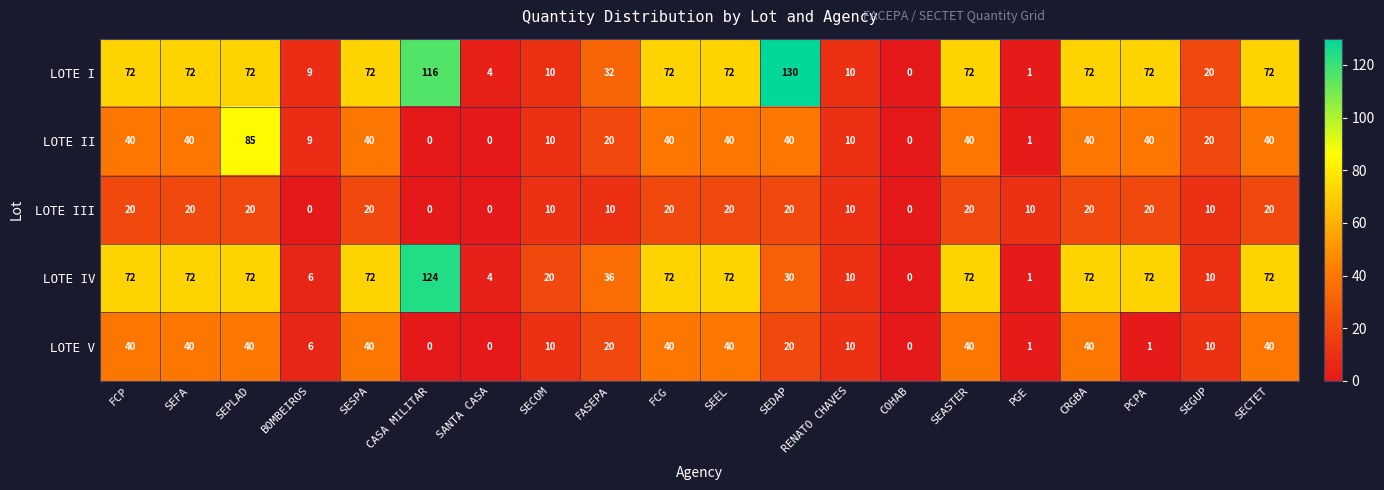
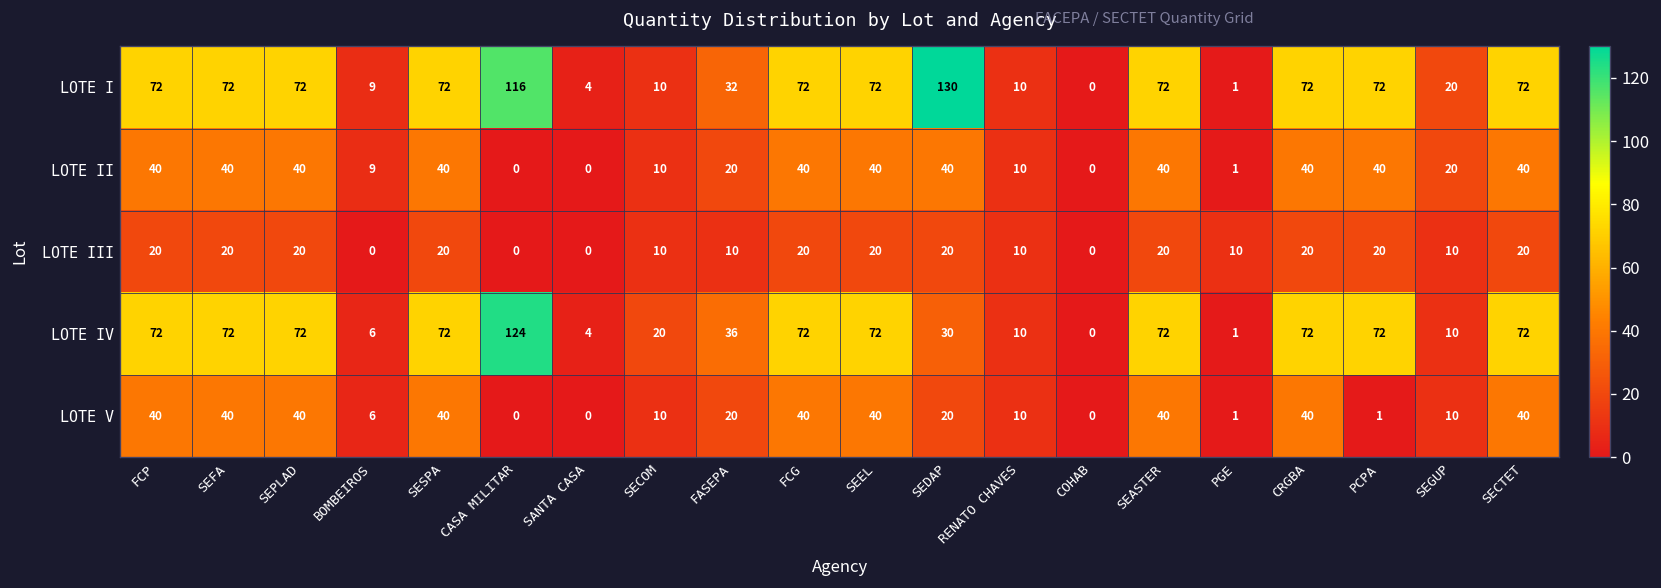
  {
    "LOTE I": {
      "FCP": 72,
      "SEFA": 72,
      "SEPLAD": 72,
      "BOMBEIROS": 9,
      "SESPA": 72,
      "CASA MILITAR": 116,
      "SANTA CASA": 4,
      "SECOM": 10,
      "FASEPA": 32,
      "FCG": 72,
      "SEEL": 72,
      "SEDAP": 130,
      "RENATO CHAVES": 10,
      "COHAB": 0,
      "SEASTER": 72,
      "PGE": 1,
      "CRGBA": 72,
      "PCPA": 72,
      "SEGUP": 20,
      "SECTET": 72
    },
    "LOTE II": {
      "FCP": 40,
      "SEFA": 40,
-     "SEPLAD": 85,
+     "SEPLAD": 40,
      "BOMBEIROS": 9,
      "SESPA": 40,
      "CASA MILITAR": 0,
      "SANTA CASA": 0,
      "SECOM": 10,
      "FASEPA": 20,
      "FCG": 40,
      "SEEL": 40,
      "SEDAP": 40,
      "RENATO CHAVES": 10,
      "COHAB": 0,
      "SEASTER": 40,
      "PGE": 1,
      "CRGBA": 40,
      "PCPA": 40,
      "SEGUP": 20,
      "SECTET": 40
    },
    "LOTE III": {
      "FCP": 20,
      "SEFA": 20,
      "SEPLAD": 20,
      "BOMBEIROS": 0,
      "SESPA": 20,
      "CASA MILITAR": 0,
      "SANTA CASA": 0,
      "SECOM": 10,
      "FASEPA": 10,
      "FCG": 20,
      "SEEL": 20,
      "SEDAP": 20,
      "RENATO CHAVES": 10,
      "COHAB": 0,
      "SEASTER": 20,
      "PGE": 10,
      "CRGBA": 20,
      "PCPA": 20,
      "SEGUP": 10,
      "SECTET": 20
    },
    "LOTE IV": {
      "FCP": 72,
      "SEFA": 72,
      "SEPLAD": 72,
      "BOMBEIROS": 6,
      "SESPA": 72,
      "CASA MILITAR": 124,
      "SANTA CASA": 4,
      "SECOM": 20,
      "FASEPA": 36,
      "FCG": 72,
      "SEEL": 72,
      "SEDAP": 30,
      "RENATO CHAVES": 10,
      "COHAB": 0,
      "SEASTER": 72,
      "PGE": 1,
      "CRGBA": 72,
      "PCPA": 72,
      "SEGUP": 10,
      "SECTET": 72
    },
    "LOTE V": {
      "FCP": 40,
      "SEFA": 40,
      "SEPLAD": 40,
      "BOMBEIROS": 6,
      "SESPA": 40,
      "CASA MILITAR": 0,
      "SANTA CASA": 0,
      "SECOM": 10,
      "FASEPA": 20,
      "FCG": 40,
      "SEEL": 40,
      "SEDAP": 20,
      "RENATO CHAVES": 10,
      "COHAB": 0,
      "SEASTER": 40,
      "PGE": 1,
      "CRGBA": 40,
      "PCPA": 1,
      "SEGUP": 10,
      "SECTET": 40
    }
  }
